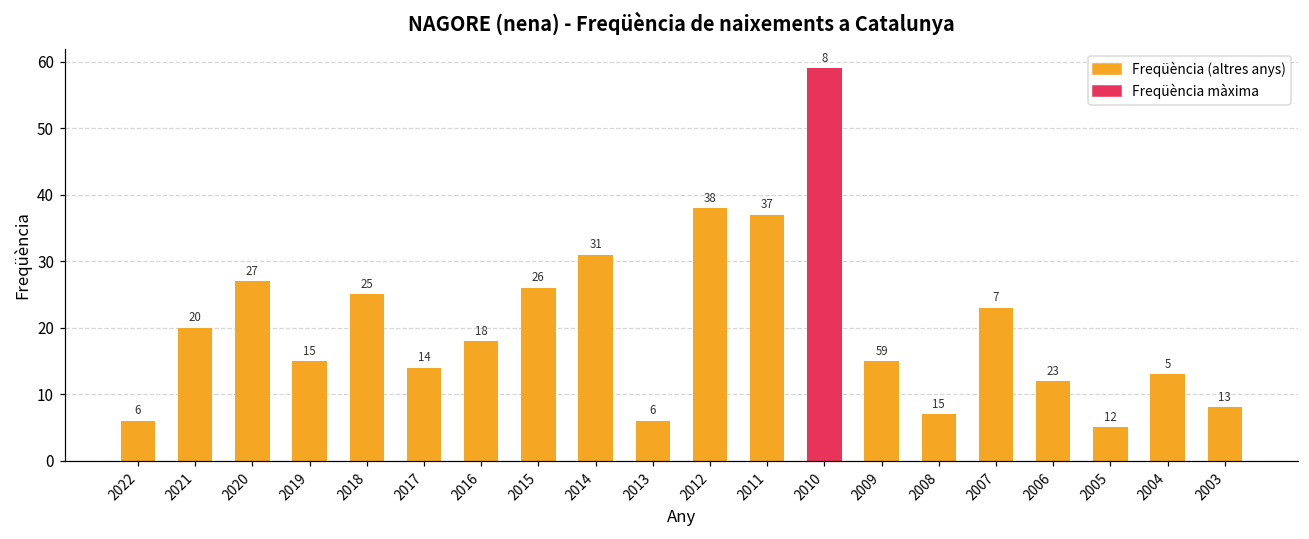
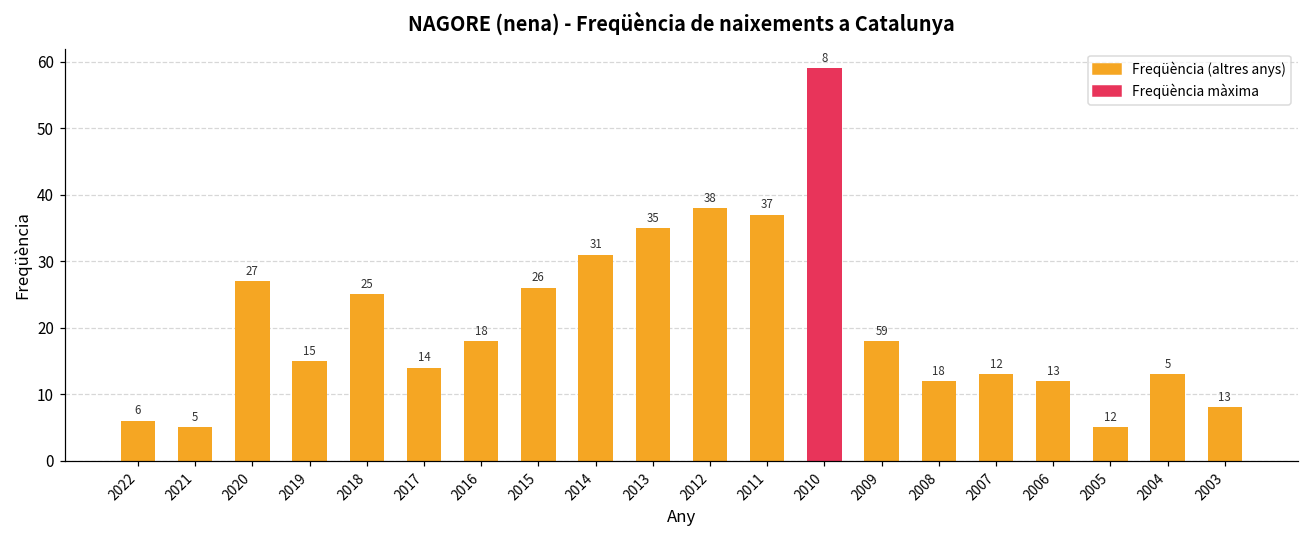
  {
    "Freqüència (altres anys)": {
      "2022": 6,
-     "2021": 20,
+     "2021": 5,
      "2020": 27,
      "2019": 15,
      "2018": 25,
      "2017": 14,
      "2016": 18,
      "2015": 26,
      "2014": 31,
-     "2013": 6,
+     "2013": 35,
      "2012": 38,
      "2011": 37,
-     "2009": 15,
-     "2008": 7,
-     "2007": 23
+     "2009": 18,
+     "2008": 12,
+     "2007": 13
    }
  }
